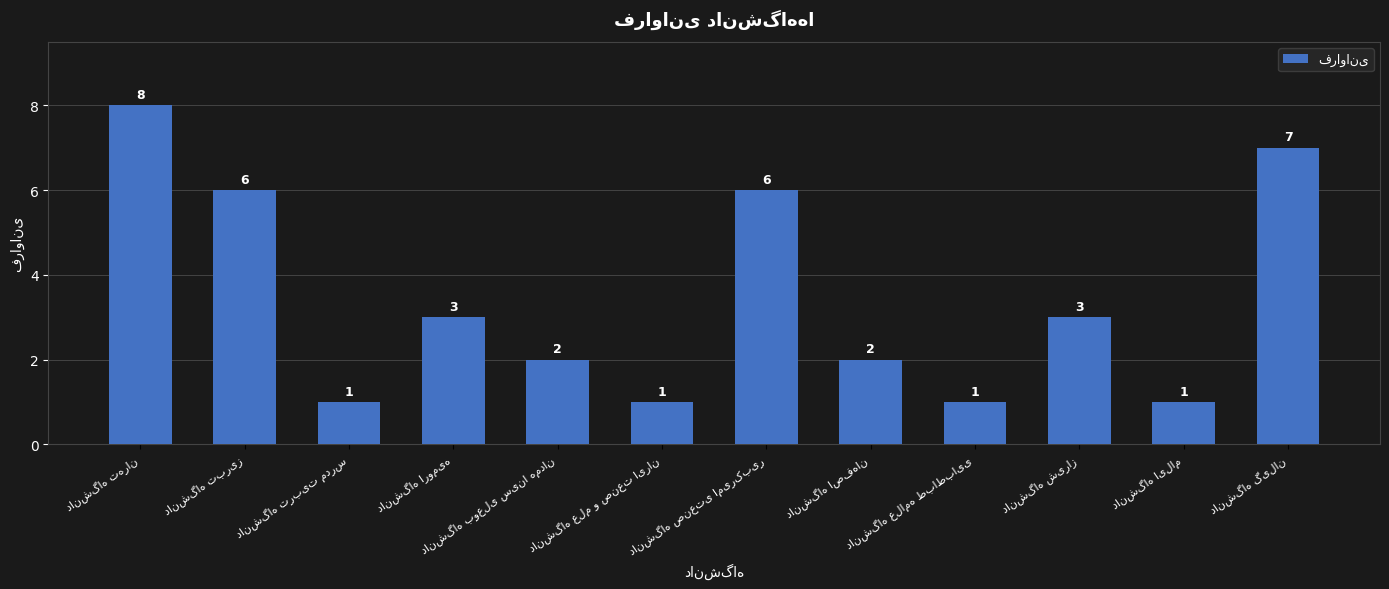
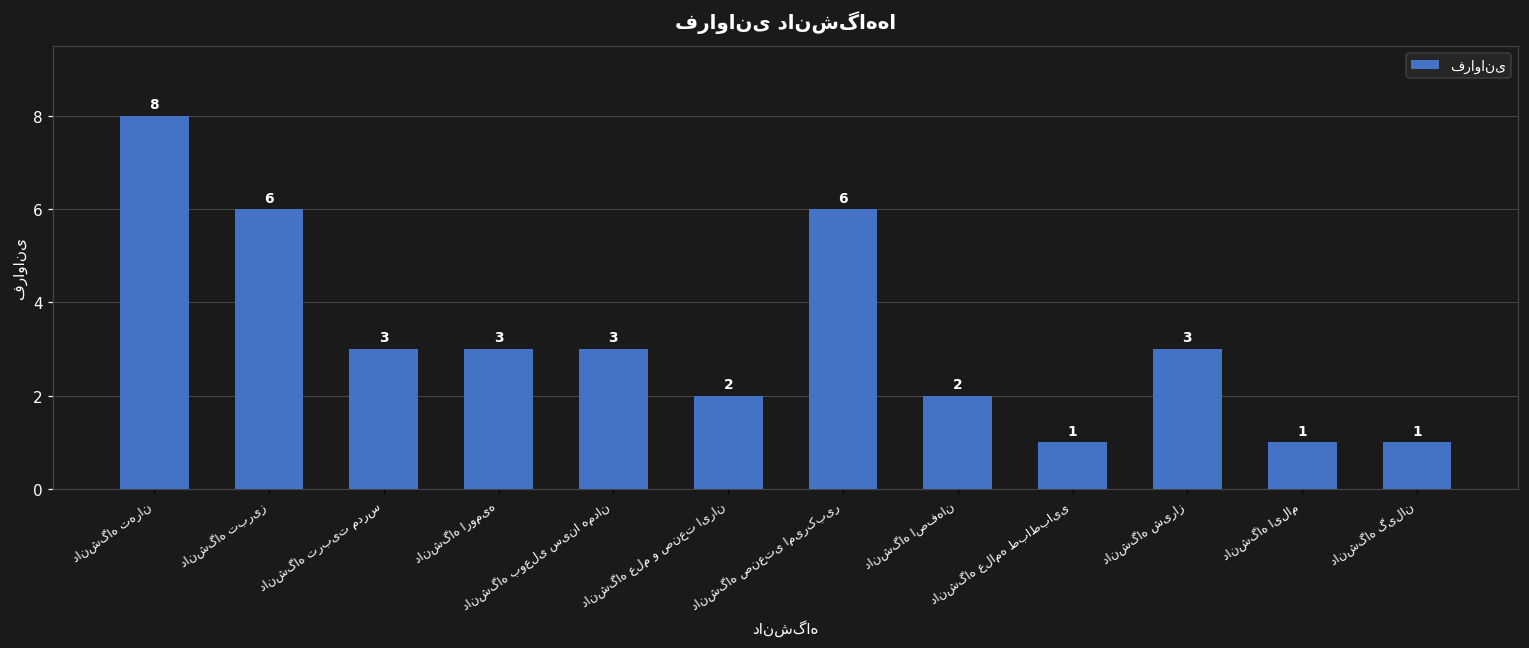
  {
    "دانشگاه تهران": 8,
    "دانشگاه تبریز": 6,
-   "دانشگاه تربیت مدرس": 1,
+   "دانشگاه تربیت مدرس": 3,
    "دانشگاه ارومیه": 3,
-   "دانشگاه بوعلی سینا همدان": 2,
-   "دانشگاه علم و صنعت ایران": 1,
+   "دانشگاه بوعلی سینا همدان": 3,
+   "دانشگاه علم و صنعت ایران": 2,
    "دانشگاه صنعتی امیرکبیر": 6,
    "دانشگاه اصفهان": 2,
    "دانشگاه علامه طباطبایی": 1,
    "دانشگاه شیراز": 3,
    "دانشگاه ایلام": 1,
-   "دانشگاه گیلان": 7
+   "دانشگاه گیلان": 1
  }
